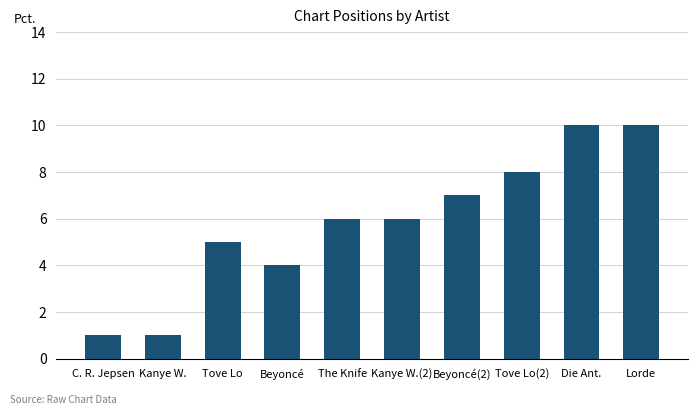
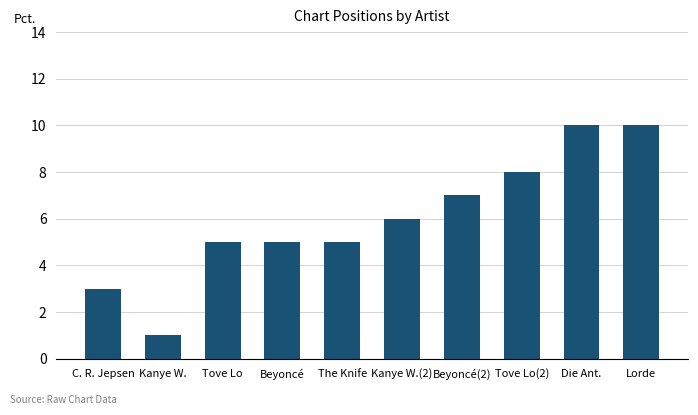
  {
-   "C. R. Jepsen": 1,
+   "C. R. Jepsen": 3,
    "Kanye W.": 1,
    "Tove Lo": 5,
-   "Beyoncé": 4,
-   "The Knife": 6,
+   "Beyoncé": 5,
+   "The Knife": 5,
    "Kanye W.(2)": 6,
    "Beyoncé(2)": 7,
    "Tove Lo(2)": 8,
    "Die Ant.": 10,
    "Lorde": 10
  }
